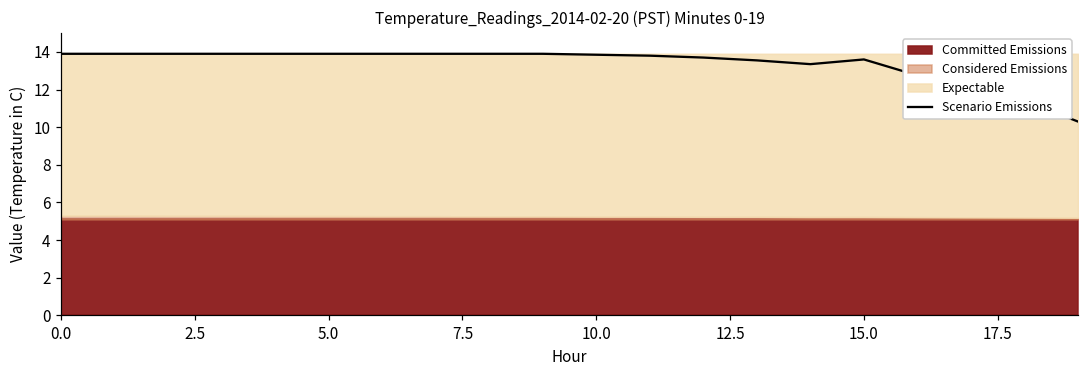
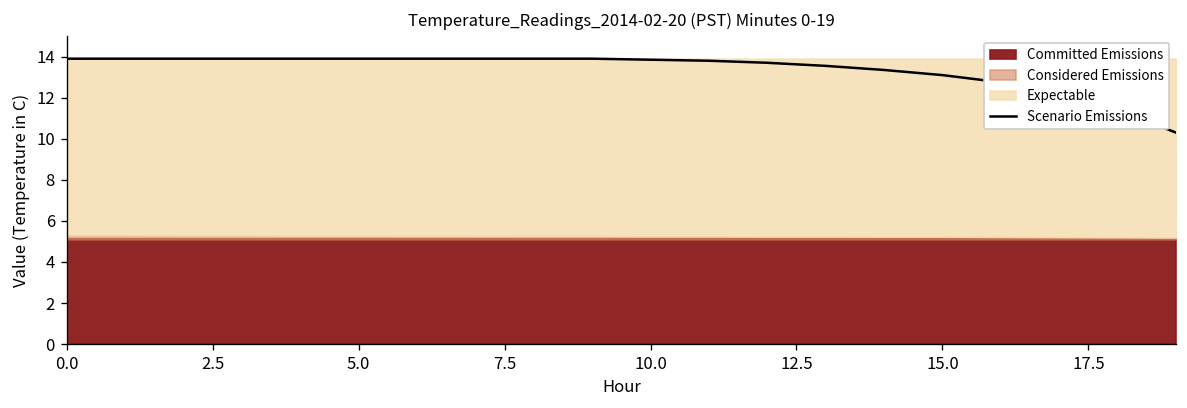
  {
    "Committed Emissions": {
      "0.0": 5.1,
      "5.0": 5.1,
      "10.0": 5.1
    },
    "Scenario Emissions": {
-     "15.0": 13.6
+     "15.0": 13.1
    },
    "Considered Emissions": {
      "0.0": 0.2,
      "5.0": 0.2,
      "10.0": 0.2
    }
  }
